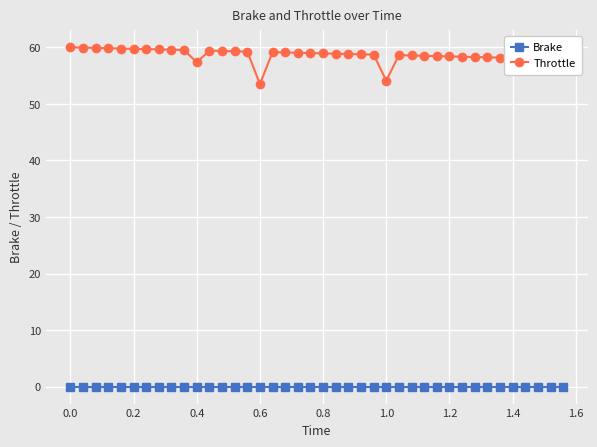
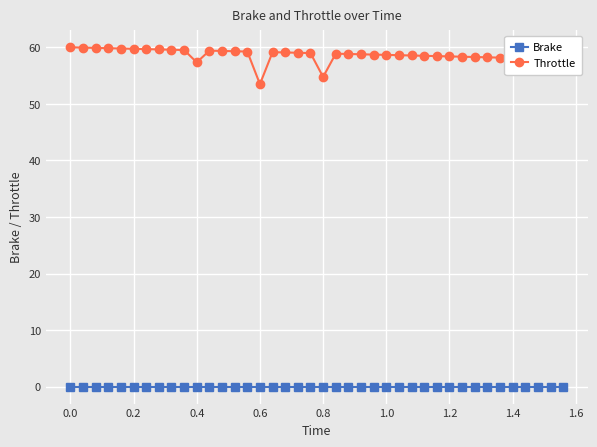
  {
    "Brake": {
      "0.0": 0,
      "0.2": 0,
      "0.4": 0,
      "0.6": 0,
      "0.8": 0,
      "1.0": 0,
      "1.2": 0,
      "1.4": 0
    },
    "Throttle": {
      "0.0": 60,
      "0.2": 60,
      "0.4": 57,
      "0.6": 53,
-     "0.8": 59,
-     "1.0": 54,
+     "0.8": 55,
+     "1.0": 59,
      "1.2": 58
    }
  }
